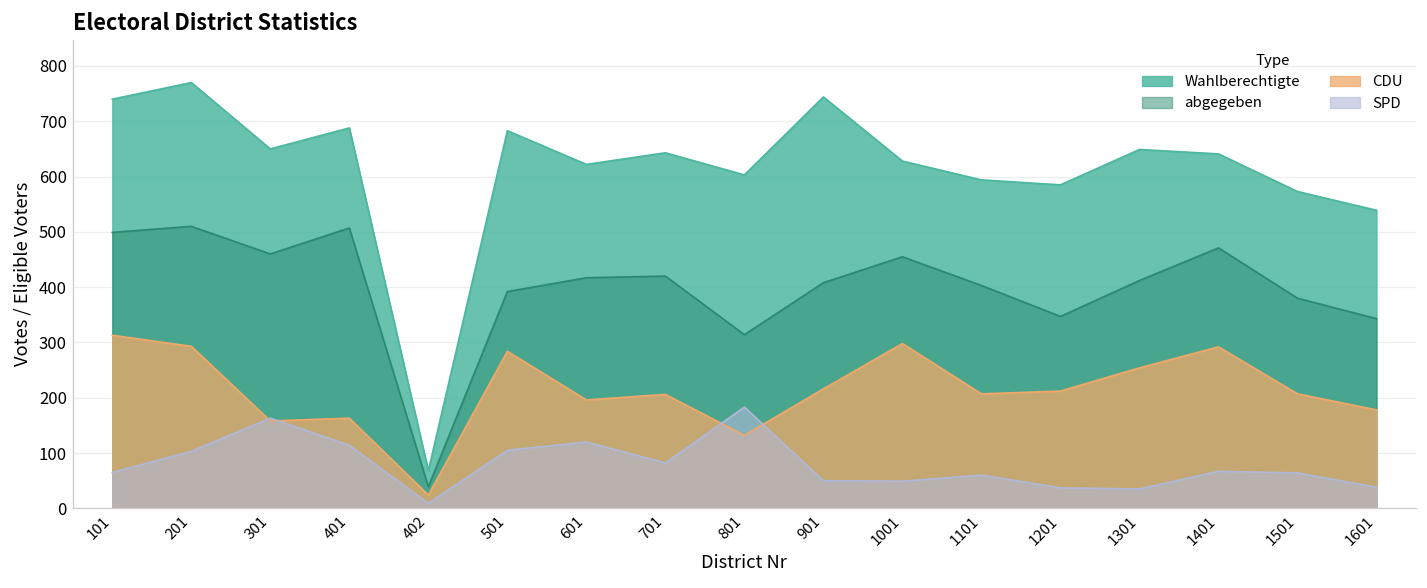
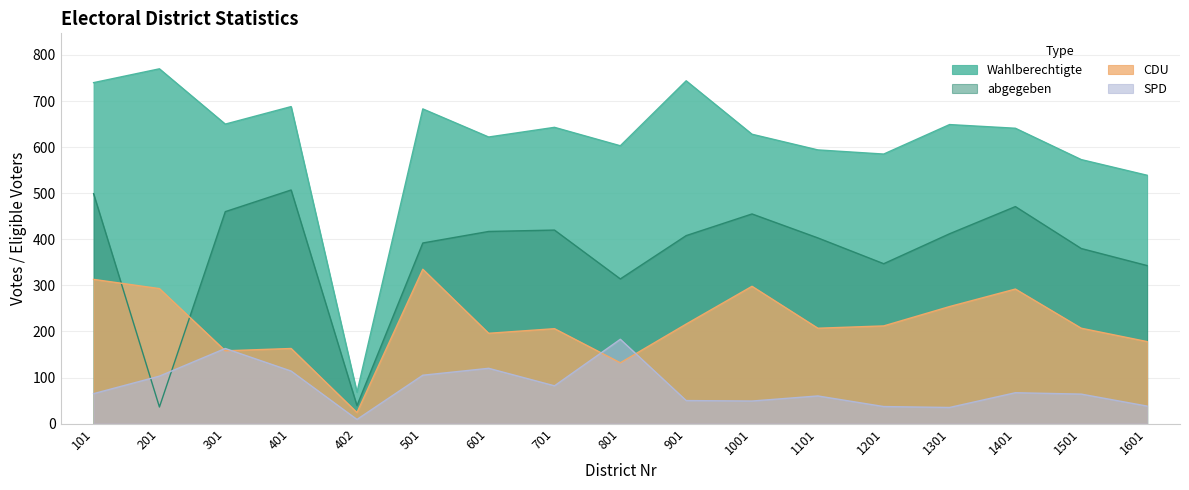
  {
    "Wahlberechtigte": {
      "101": 740,
      "201": 770,
      "301": 650,
      "401": 690,
      "402": 70,
      "501": 680,
      "601": 620,
      "701": 640,
      "801": 600,
      "901": 740,
      "1001": 630,
      "1101": 590,
      "1201": 590,
      "1301": 650,
      "1401": 640,
      "1501": 570,
      "1601": 540
    },
    "abgegeben": {
      "101": 500,
-     "201": 510,
+     "201": 40,
      "301": 460,
      "401": 510,
      "402": 40,
      "501": 390,
      "601": 420,
      "701": 420,
      "801": 310,
      "901": 410,
      "1001": 460,
      "1101": 400,
      "1201": 350,
      "1301": 410,
      "1401": 470,
      "1501": 380,
      "1601": 340
    },
    "CDU": {
      "101": 310,
      "201": 290,
      "401": 160,
      "402": 20,
-     "501": 280,
+     "501": 340,
      "601": 200,
      "701": 210,
      "801": 130,
      "901": 220,
      "1001": 300,
      "1101": 210,
      "1201": 210,
      "1301": 250,
      "1401": 290,
      "1501": 210,
      "1601": 180
    },
    "SPD": {
      "101": 70,
      "201": 100,
      "401": 110,
      "402": 10,
      "501": 110,
      "601": 120,
      "701": 80,
      "801": 180,
      "901": 50,
      "1001": 50,
      "1101": 60,
      "1201": 40,
      "1301": 40,
      "1401": 70,
      "1501": 60,
      "1601": 40
    }
  }
